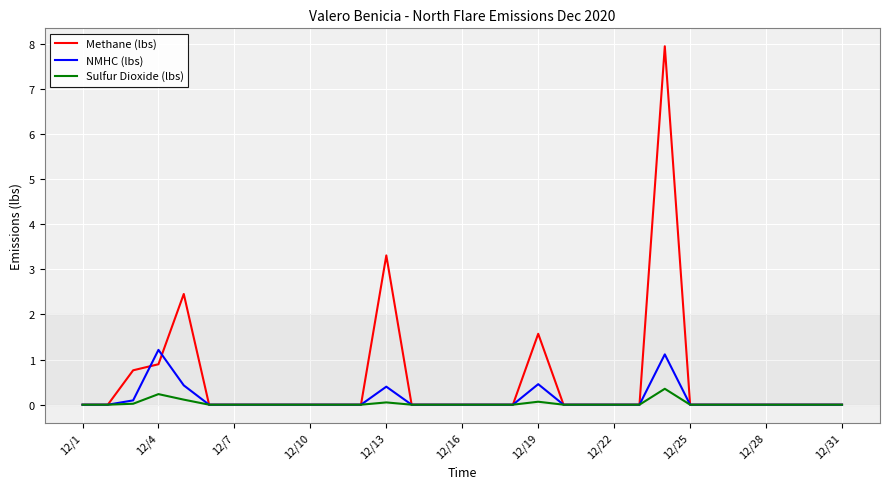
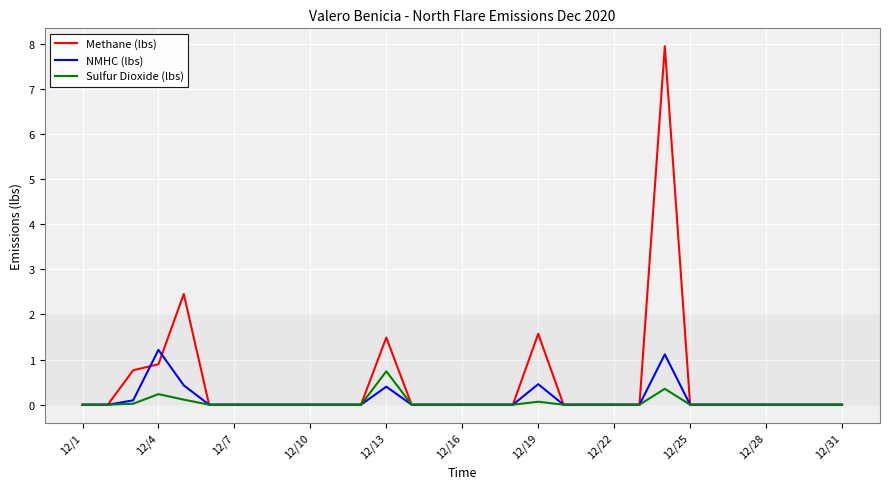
  {
    "Methane (lbs)": {
      "12/4": 0.9,
-     "12/13": 3.3,
+     "12/13": 1.5,
      "12/19": 1.6
    },
    "NMHC (lbs)": {
      "12/4": 1.2,
      "12/13": 0.4,
      "12/19": 0.5
    },
    "Sulfur Dioxide (lbs)": {
      "12/4": 0.2,
-     "12/13": 0.1,
+     "12/13": 0.7,
      "12/19": 0.1
    }
  }
